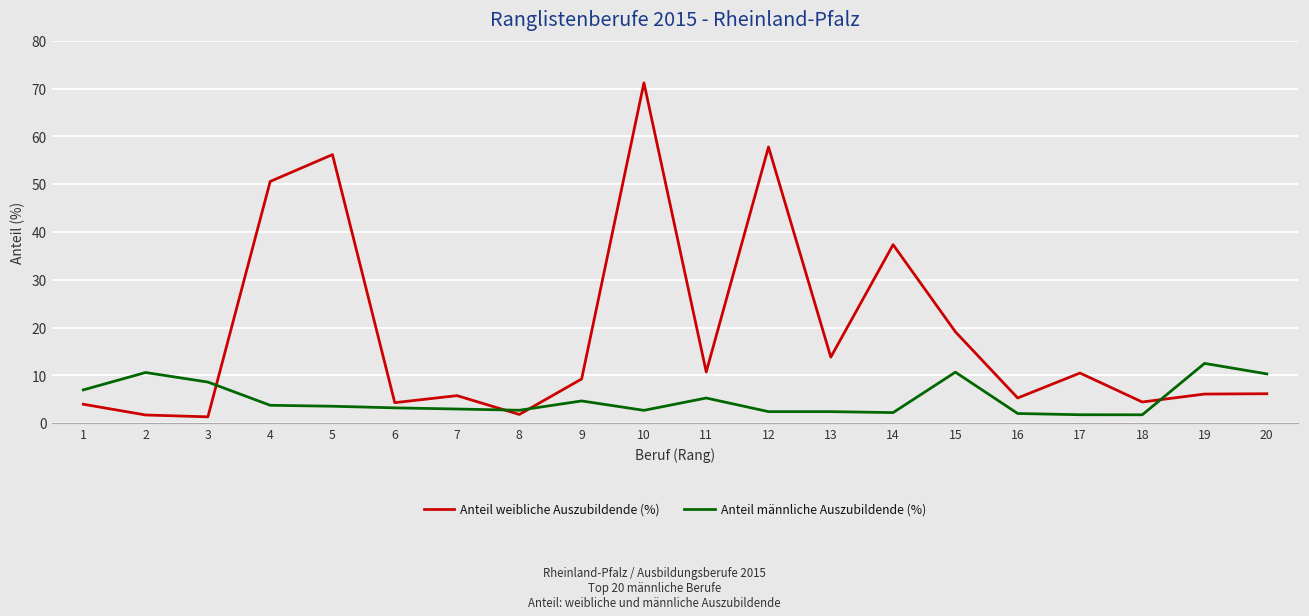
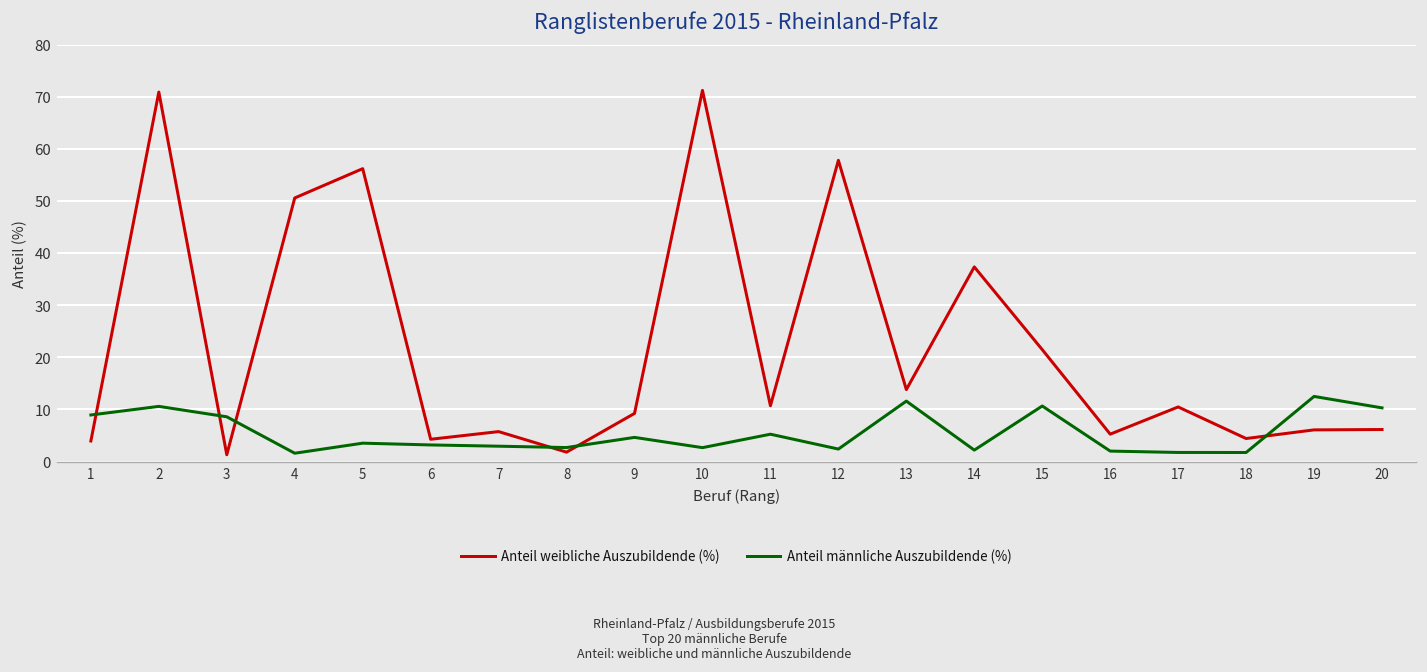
  {
    "Anteil weibliche Auszubildende (%)": {
      "1": 4,
-     "2": 2,
+     "2": 71,
      "3": 1,
      "4": 51,
      "5": 56,
      "6": 4,
      "7": 6,
      "8": 2,
      "9": 9,
      "10": 71,
      "11": 11,
      "12": 58,
      "13": 14,
      "14": 37,
-     "15": 19,
+     "15": 21,
      "16": 5,
      "17": 10,
      "18": 4,
      "19": 6,
      "20": 6
    },
    "Anteil männliche Auszubildende (%)": {
-     "1": 7,
+     "1": 9,
      "2": 11,
      "3": 9,
-     "4": 4,
+     "4": 2,
      "5": 4,
      "6": 3,
      "7": 3,
      "8": 3,
      "9": 5,
      "10": 3,
      "11": 5,
      "12": 2,
-     "13": 2,
+     "13": 12,
      "14": 2,
      "15": 11,
      "16": 2,
      "17": 2,
      "18": 2,
      "19": 13,
      "20": 10
    }
  }
